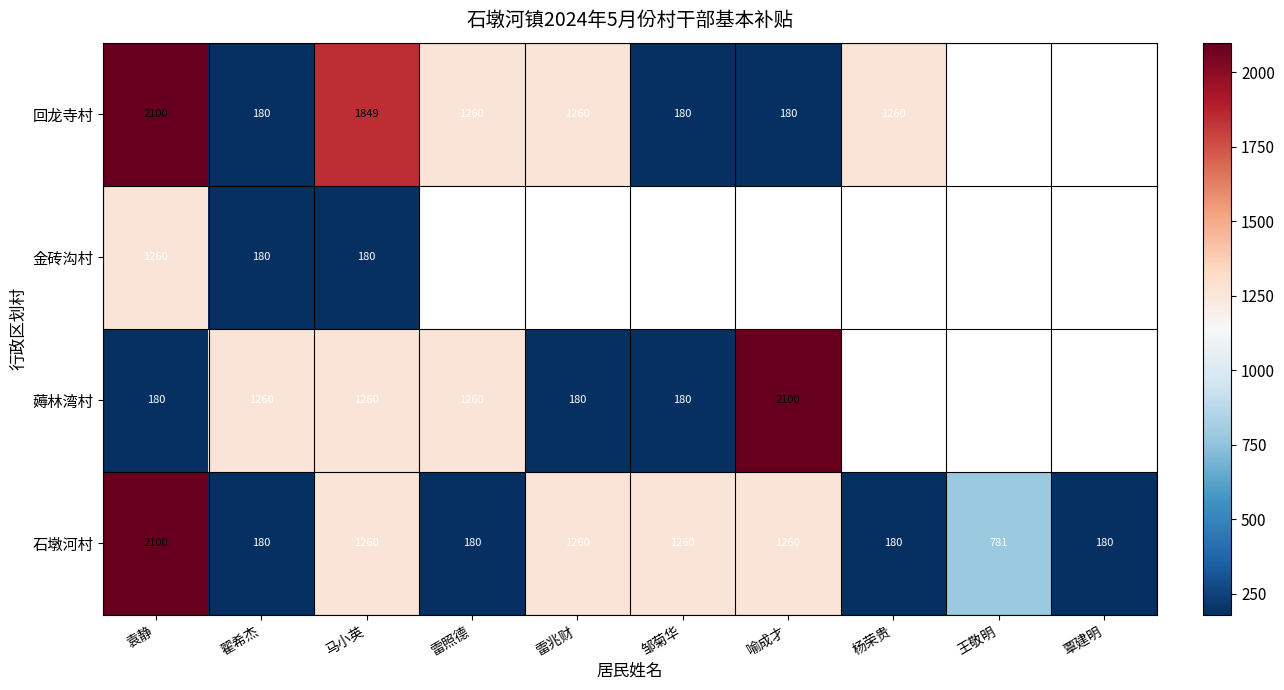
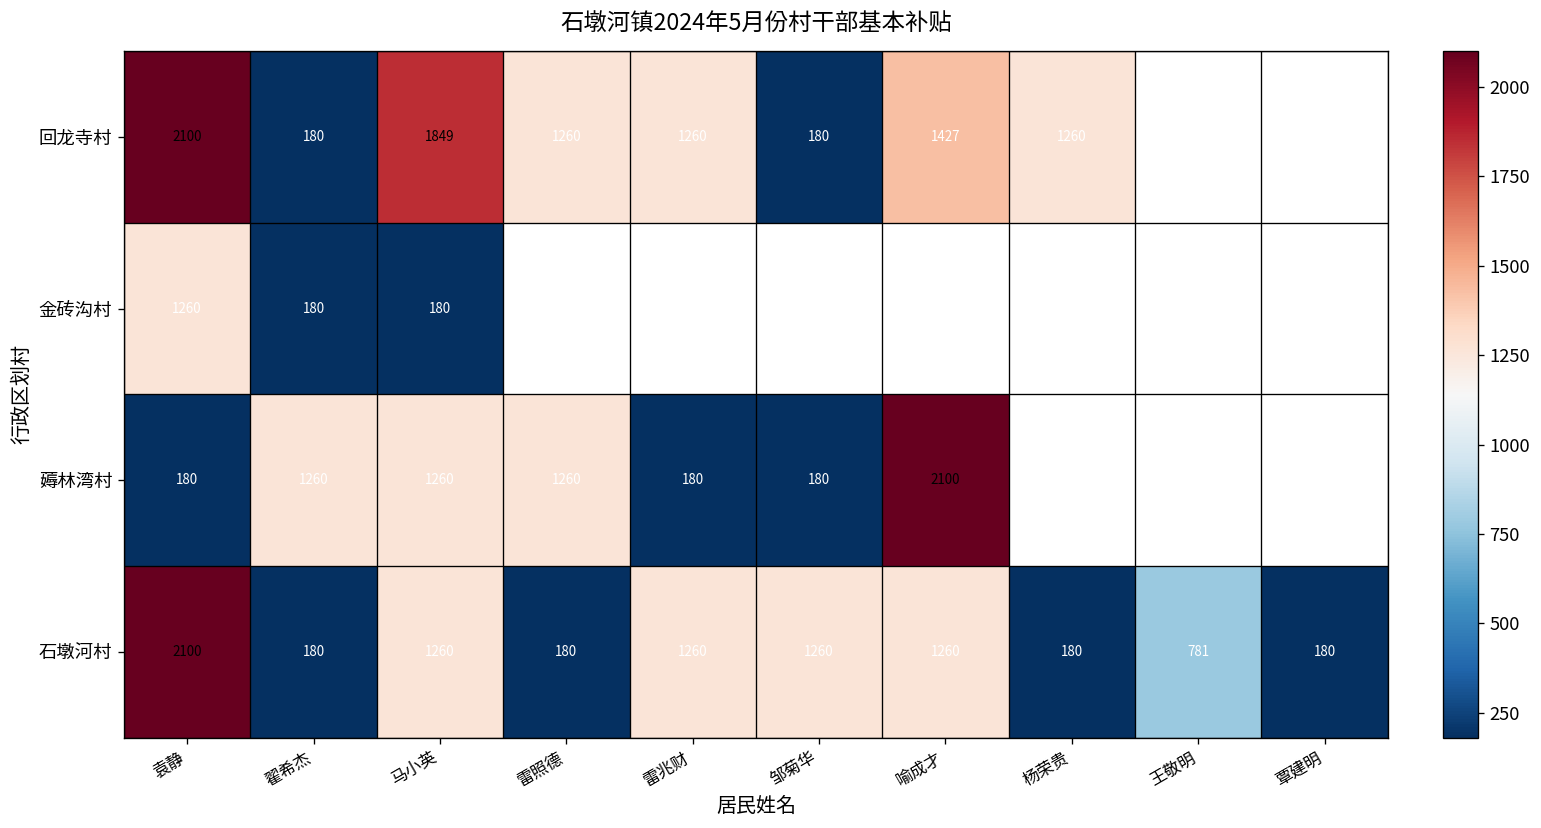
  {
    "回龙寺村": {
      "袁静": 2100,
      "翟希杰": 180,
      "马小英": 1849,
      "邹菊华": 180,
-     "喻成才": 180
+     "喻成才": 1427
    },
    "金砖沟村": {
      "翟希杰": 180,
      "马小英": 180
    },
    "薅林湾村": {
      "袁静": 180,
      "雷兆财": 180,
      "邹菊华": 180,
      "喻成才": 2100
    },
    "石墩河村": {
      "袁静": 2100,
      "翟希杰": 180,
      "雷照德": 180,
      "杨荣贵": 180,
      "王敬明": 781,
      "覃建明": 180
    }
  }
